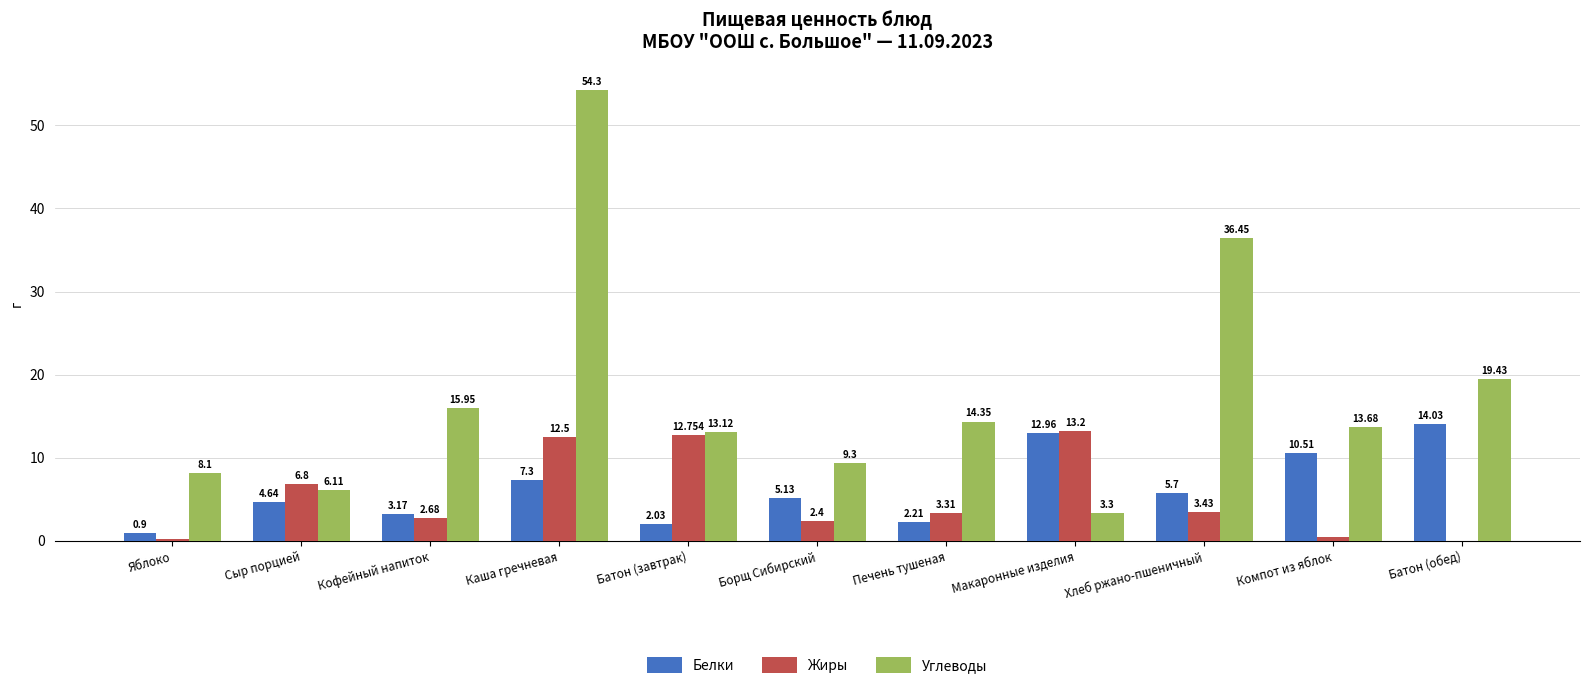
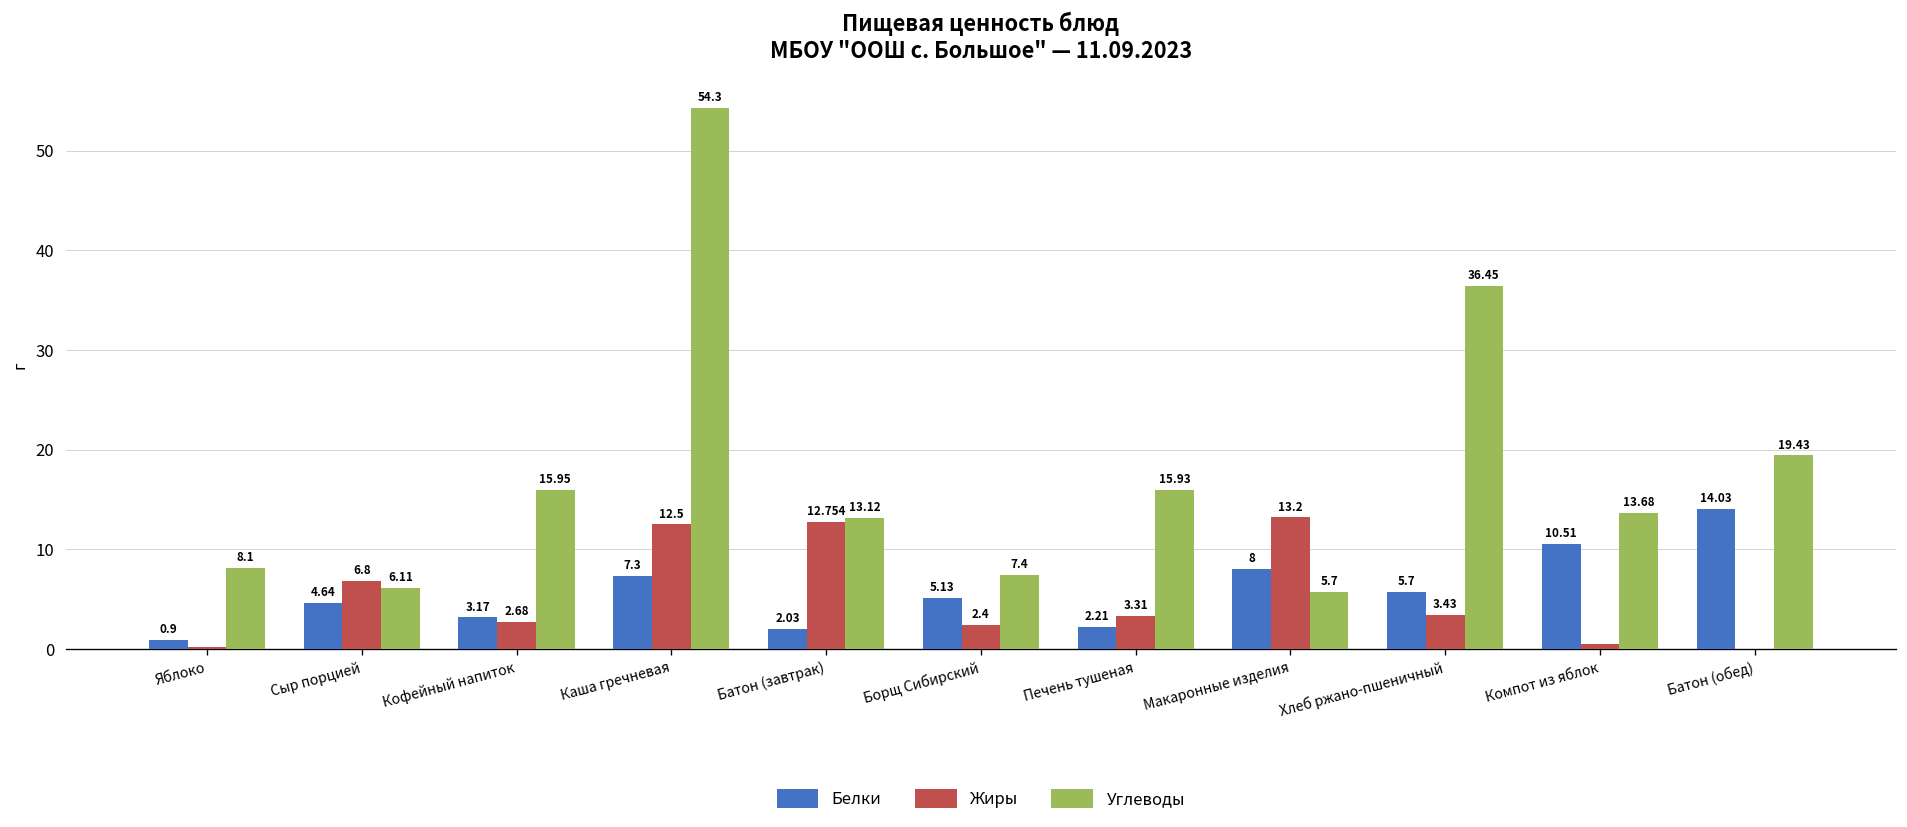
  {
    "Белки": {
      "Яблоко": 0.9,
      "Сыр порцией": 4.64,
      "Кофейный напиток": 3.17,
      "Каша гречневая": 7.3,
      "Батон (завтрак)": 2.03,
      "Борщ Сибирский": 5.13,
      "Печень тушеная": 2.21,
-     "Макаронные изделия": 12.96,
+     "Макаронные изделия": 8,
      "Хлеб ржано-пшеничный": 5.7,
      "Компот из яблок": 10.51,
      "Батон (обед)": 14.03
    },
    "Жиры": {
      "Сыр порцией": 6.8,
      "Кофейный напиток": 2.68,
      "Каша гречневая": 12.5,
      "Батон (завтрак)": 12.754,
      "Борщ Сибирский": 2.4,
      "Печень тушеная": 3.31,
      "Макаронные изделия": 13.2,
      "Хлеб ржано-пшеничный": 3.43
    },
    "Углеводы": {
      "Яблоко": 8.1,
      "Сыр порцией": 6.11,
      "Кофейный напиток": 15.95,
      "Каша гречневая": 54.3,
      "Батон (завтрак)": 13.12,
-     "Борщ Сибирский": 9.3,
-     "Печень тушеная": 14.35,
-     "Макаронные изделия": 3.3,
+     "Борщ Сибирский": 7.4,
+     "Печень тушеная": 15.93,
+     "Макаронные изделия": 5.7,
      "Хлеб ржано-пшеничный": 36.45,
      "Компот из яблок": 13.68,
      "Батон (обед)": 19.43
    }
  }
